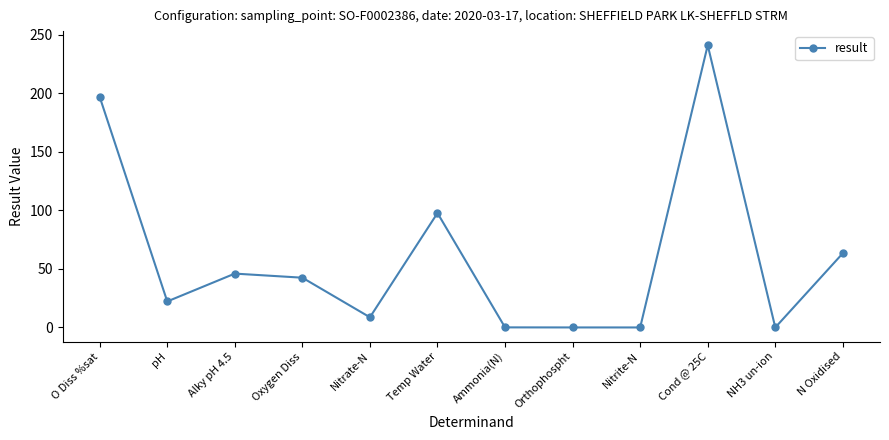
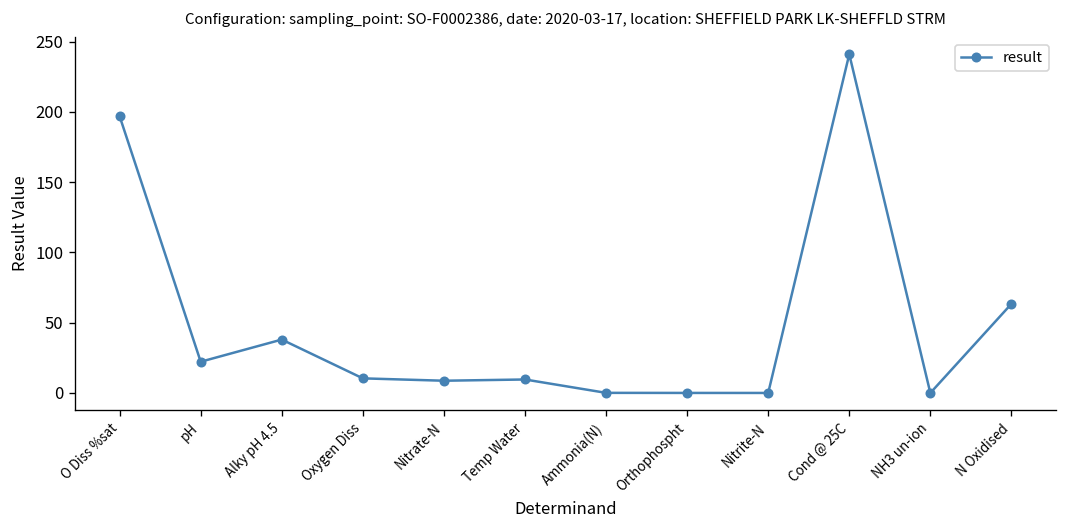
  {
    "O Diss %sat": 197,
    "pH": 22,
-   "Alky pH 4.5": 46,
-   "Oxygen Diss": 43,
+   "Alky pH 4.5": 38,
+   "Oxygen Diss": 10,
    "Nitrate-N": 9,
-   "Temp Water": 98,
+   "Temp Water": 10,
    "Ammonia(N)": 0,
    "Orthophospht": 0,
    "Nitrite-N": 0,
    "Cond @ 25C": 241,
    "NH3 un-ion": 0,
    "N Oxidised": 63
  }
